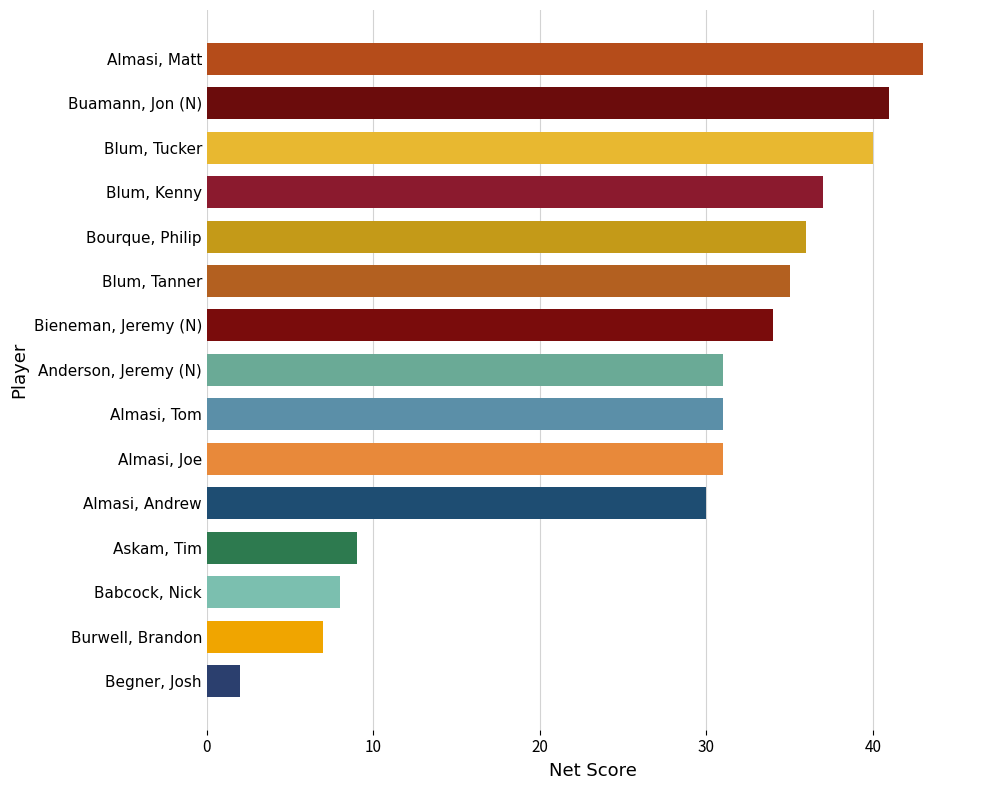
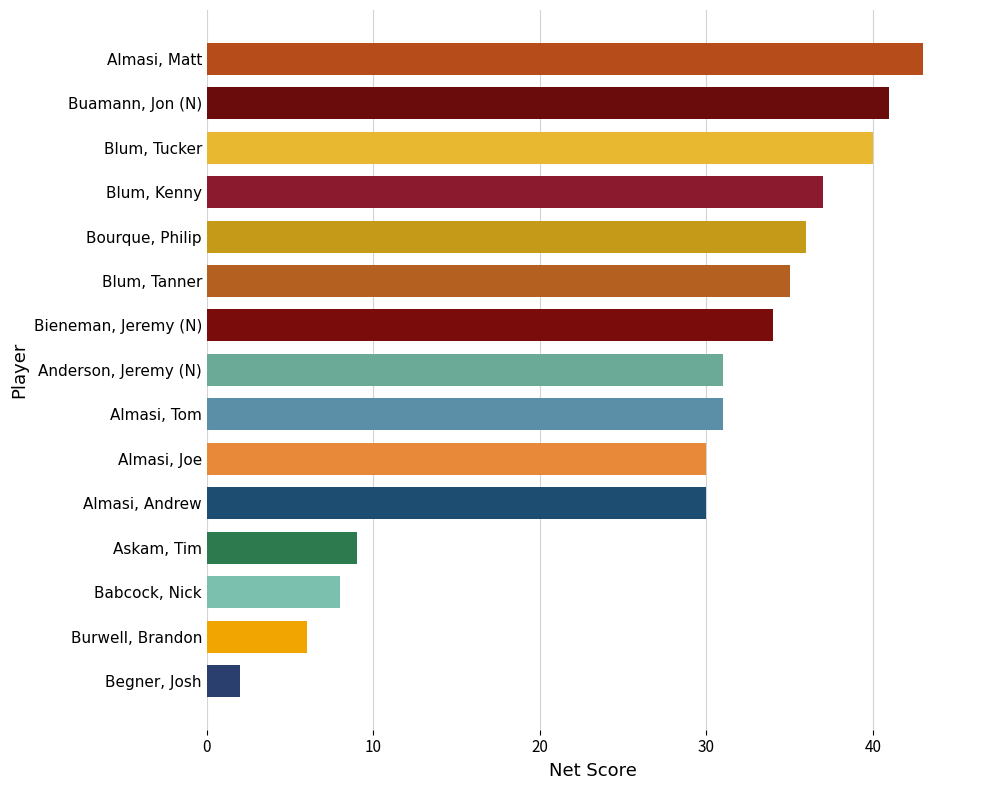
  {
    "Almasi, Matt": 43,
    "Buamann, Jon (N)": 41,
    "Blum, Tucker": 40,
    "Blum, Kenny": 37,
    "Bourque, Philip": 36,
    "Blum, Tanner": 35,
    "Bieneman, Jeremy (N)": 34,
    "Anderson, Jeremy (N)": 31,
    "Almasi, Tom": 31,
-   "Almasi, Joe": 31,
+   "Almasi, Joe": 30,
    "Almasi, Andrew": 30,
    "Askam, Tim": 9,
    "Babcock, Nick": 8,
-   "Burwell, Brandon": 7,
+   "Burwell, Brandon": 6,
    "Begner, Josh": 2
  }
